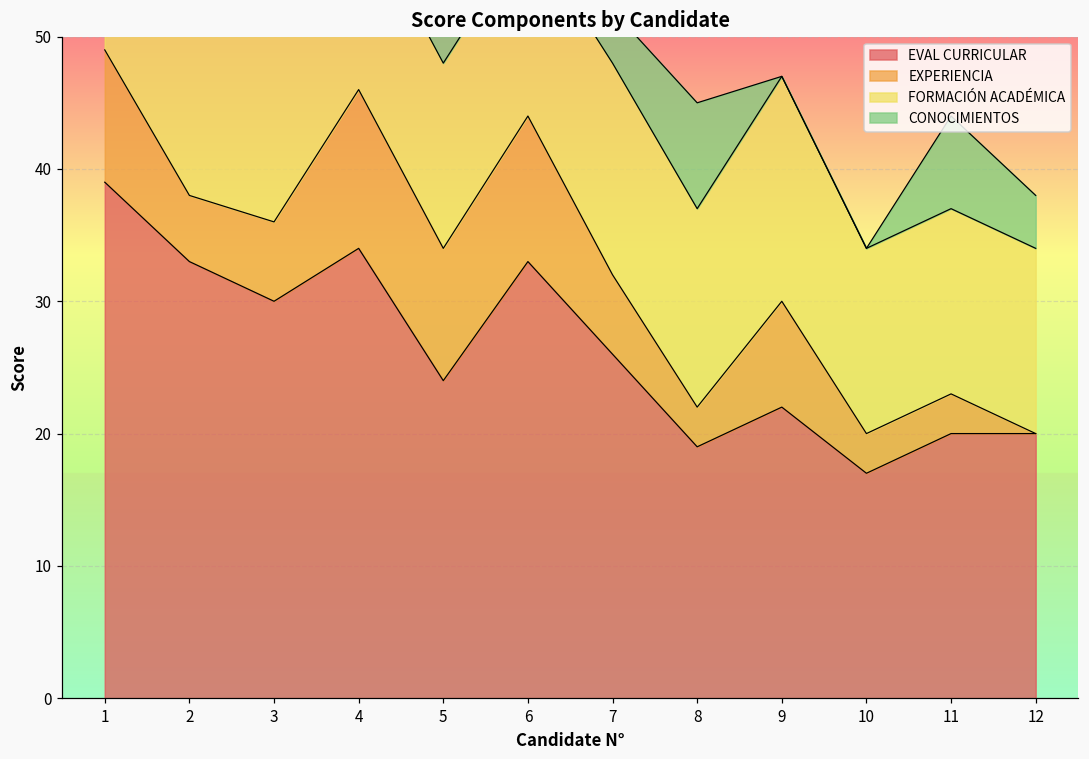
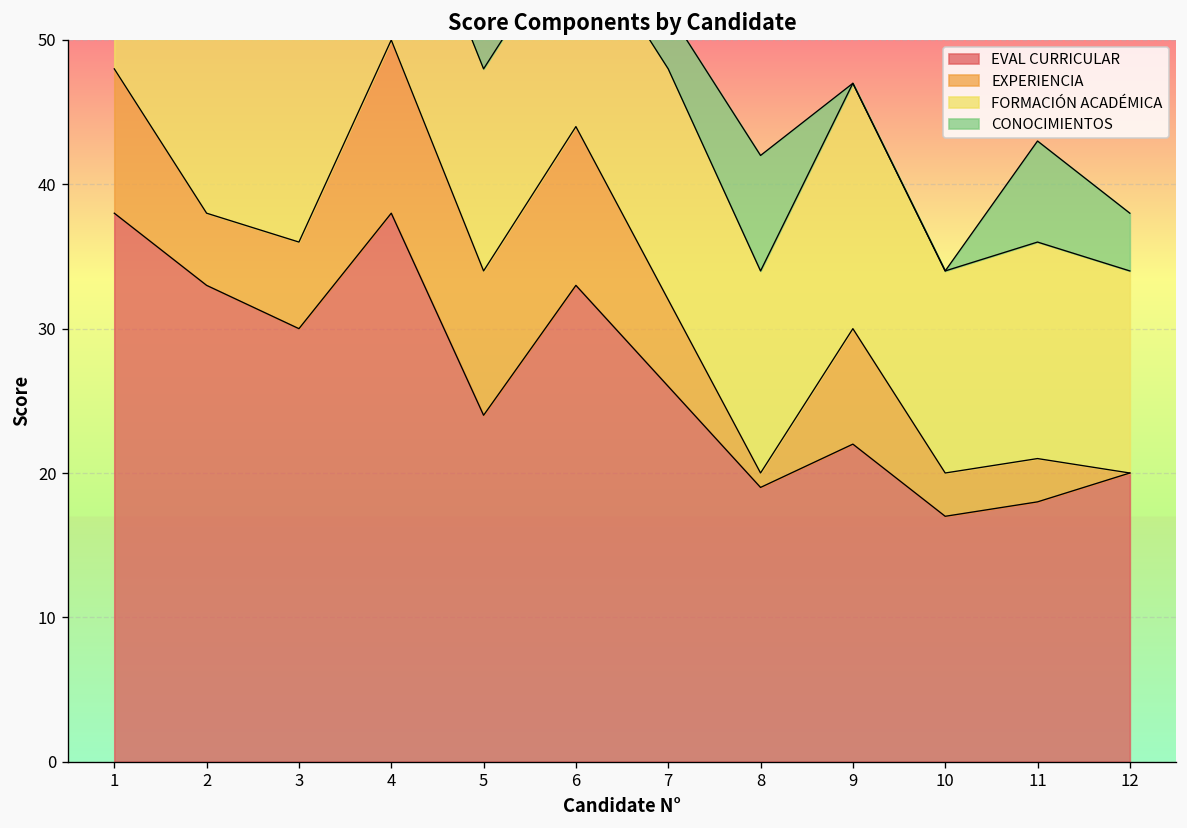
  {
    "EVAL CURRICULAR": {
-     "1": 39,
+     "1": 38,
      "2": 33,
      "3": 30,
-     "4": 34,
+     "4": 38,
      "5": 24,
      "6": 33,
      "7": 26,
      "8": 19,
      "9": 22,
      "10": 17,
-     "11": 20
+     "11": 18
    },
    "EXPERIENCIA": {
      "1": 10,
      "2": 5,
      "3": 6,
      "4": 12,
      "5": 10,
      "6": 11,
      "7": 6,
-     "8": 3,
+     "8": 1,
      "9": 8,
      "10": 3,
      "11": 3
    },
    "FORMACIÓN ACADÉMICA": {
      "5": 14,
      "7": 16,
-     "8": 15,
-     "11": 14,
+     "8": 14,
+     "11": 15,
      "12": 14
    },
    "CONOCIMIENTOS": {
      "8": 8,
      "12": 4
    }
  }
